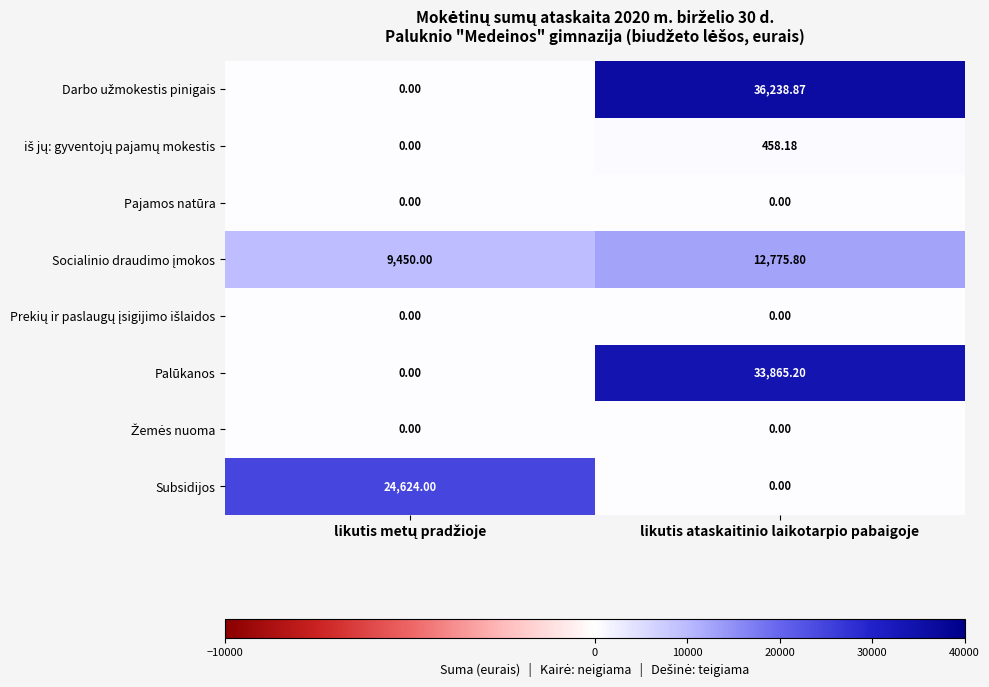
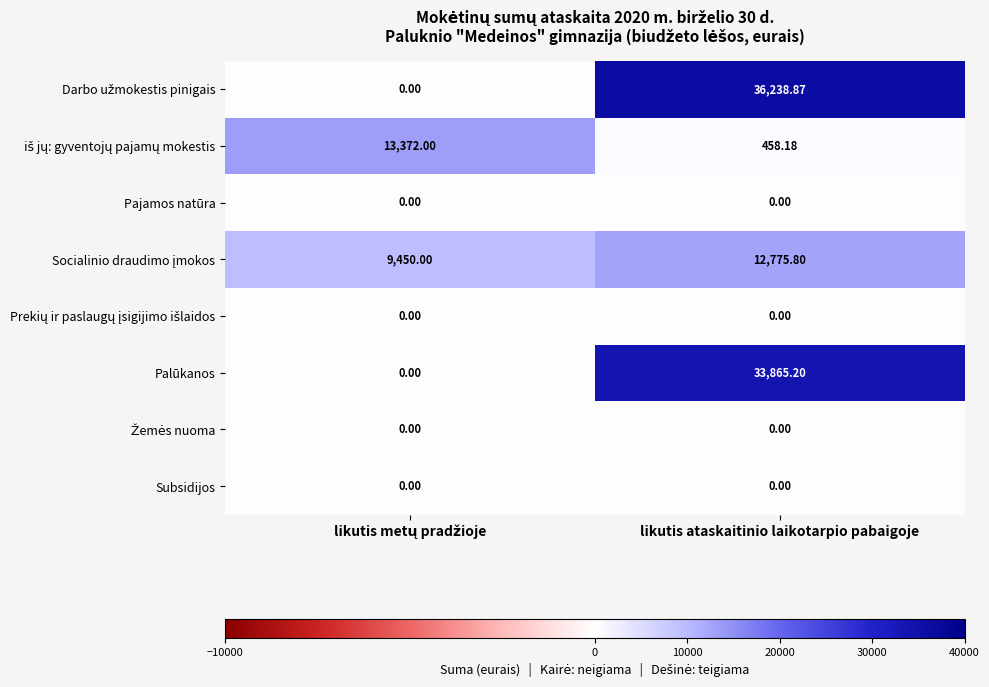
  {
    "Darbo užmokestis pinigais": {
      "likutis metų pradžioje": "0.00",
      "likutis ataskaitinio laikotarpio pabaigoje": "36,238.87"
    },
    "iš jų: gyventojų pajamų mokestis": {
-     "likutis metų pradžioje": "0.00",
+     "likutis metų pradžioje": "13,372.00",
      "likutis ataskaitinio laikotarpio pabaigoje": "458.18"
    },
    "Pajamos natūra": {
      "likutis metų pradžioje": "0.00",
      "likutis ataskaitinio laikotarpio pabaigoje": "0.00"
    },
    "Socialinio draudimo įmokos": {
      "likutis metų pradžioje": "9,450.00",
      "likutis ataskaitinio laikotarpio pabaigoje": "12,775.80"
    },
    "Prekių ir paslaugų įsigijimo išlaidos": {
      "likutis metų pradžioje": "0.00",
      "likutis ataskaitinio laikotarpio pabaigoje": "0.00"
    },
    "Palūkanos": {
      "likutis metų pradžioje": "0.00",
      "likutis ataskaitinio laikotarpio pabaigoje": "33,865.20"
    },
    "Žemės nuoma": {
      "likutis metų pradžioje": "0.00",
      "likutis ataskaitinio laikotarpio pabaigoje": "0.00"
    },
    "Subsidijos": {
-     "likutis metų pradžioje": "24,624.00",
+     "likutis metų pradžioje": "0.00",
      "likutis ataskaitinio laikotarpio pabaigoje": "0.00"
    }
  }
